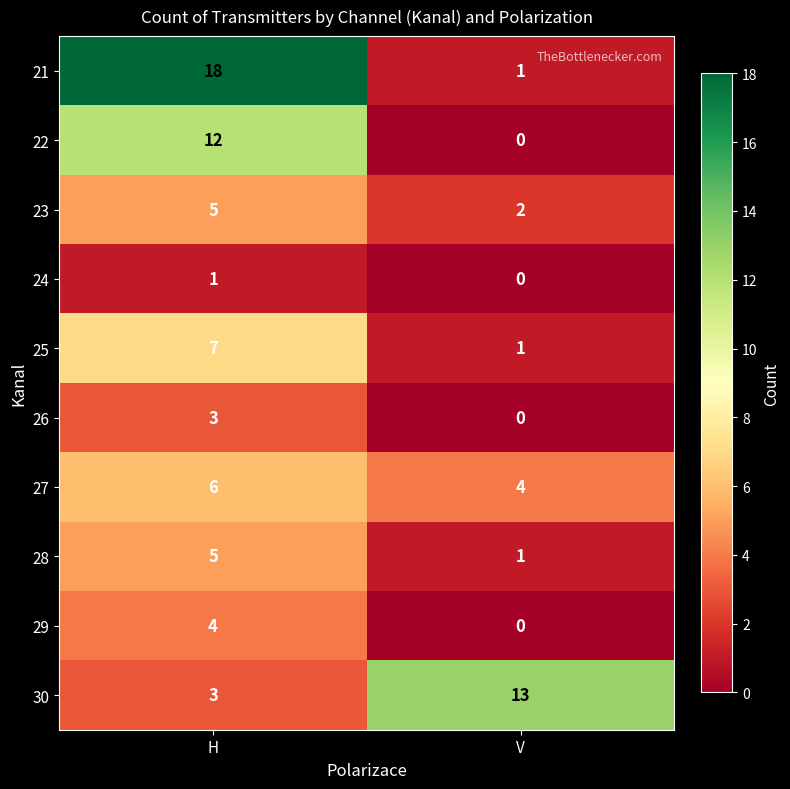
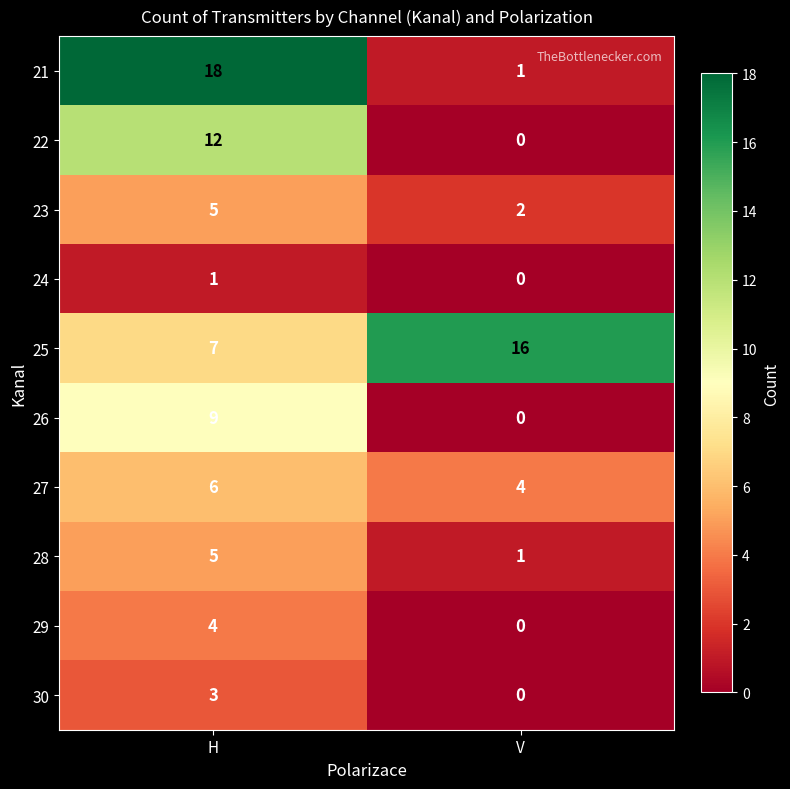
  {
    "21": {
      "H": 18
    },
    "22": {
      "H": 12,
      "V": 0
    },
    "23": {
      "H": 5,
      "V": 2
    },
    "24": {
      "H": 1,
      "V": 0
    },
    "25": {
      "H": 7,
-     "V": 1
+     "V": 16
    },
    "26": {
-     "H": 3,
+     "H": 9,
      "V": 0
    },
    "27": {
      "H": 6,
      "V": 4
    },
    "28": {
      "H": 5,
      "V": 1
    },
    "29": {
      "H": 4,
      "V": 0
    },
    "30": {
      "H": 3,
-     "V": 13
+     "V": 0
    }
  }
